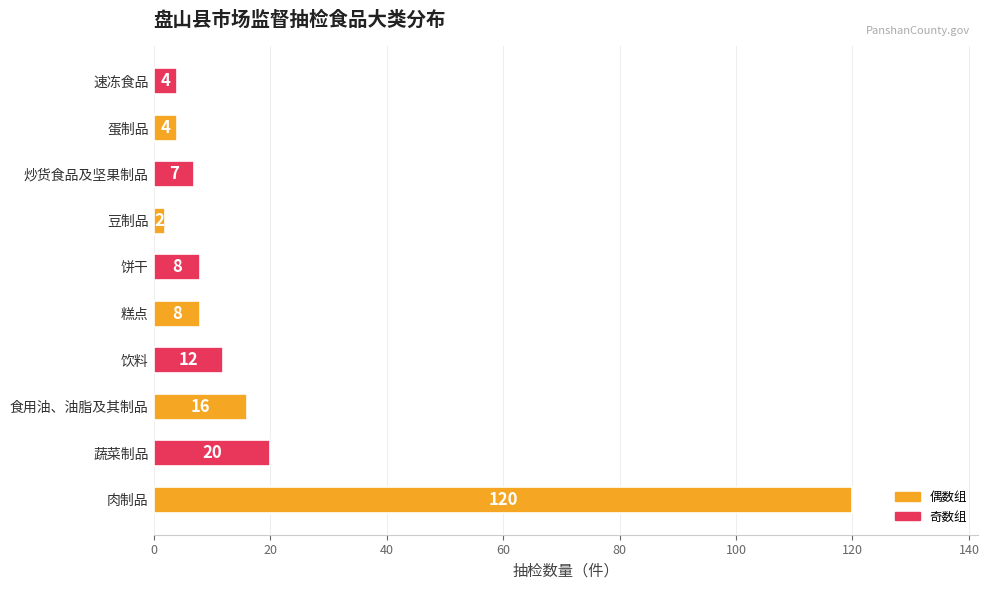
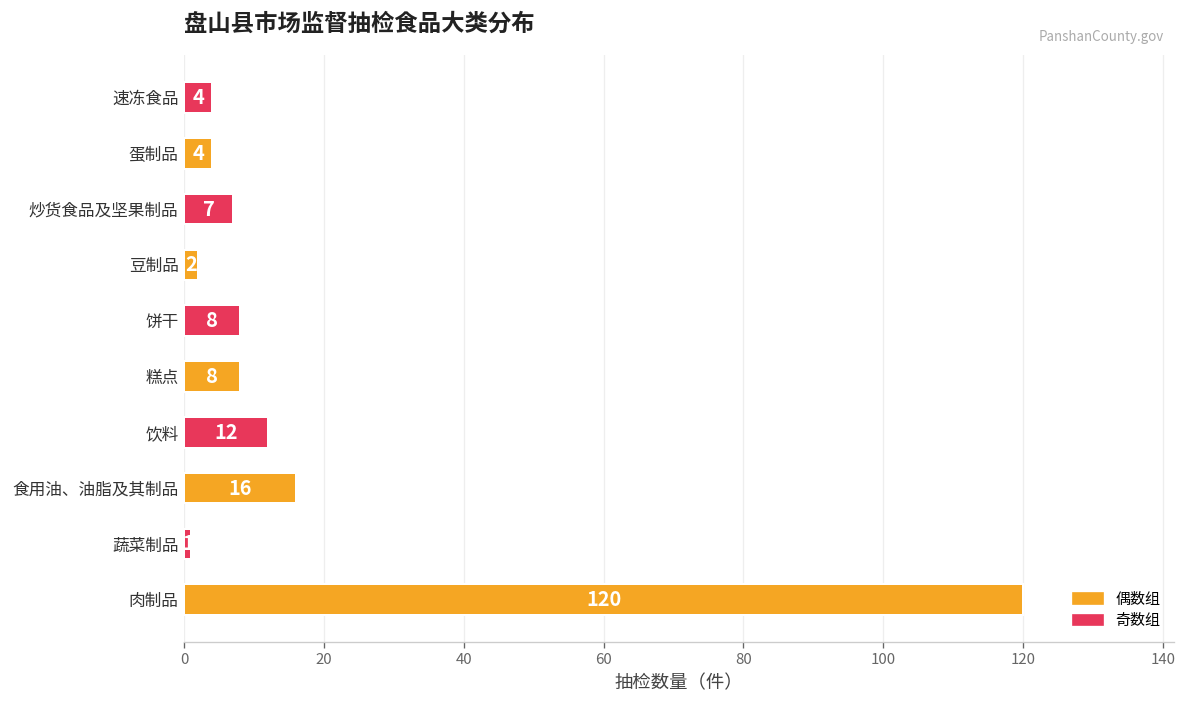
  {
-   "蔬菜制品": 20
+   "蔬菜制品": 1
  }
